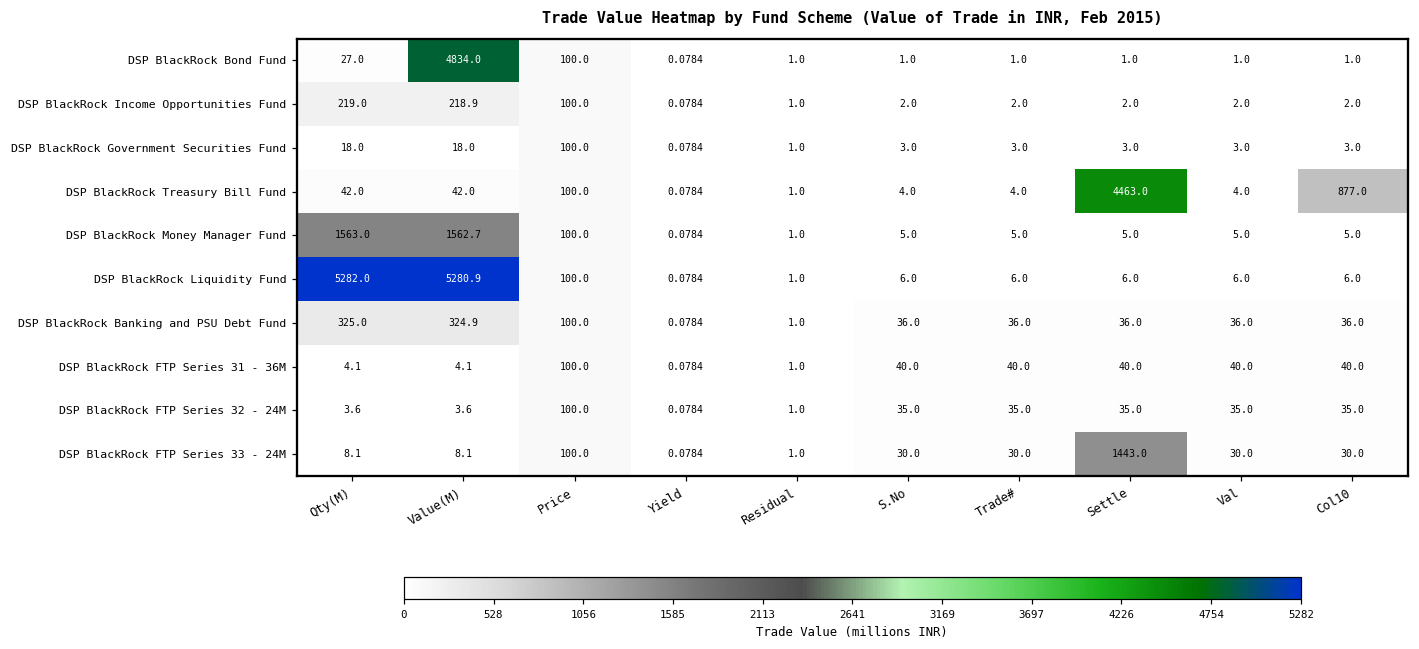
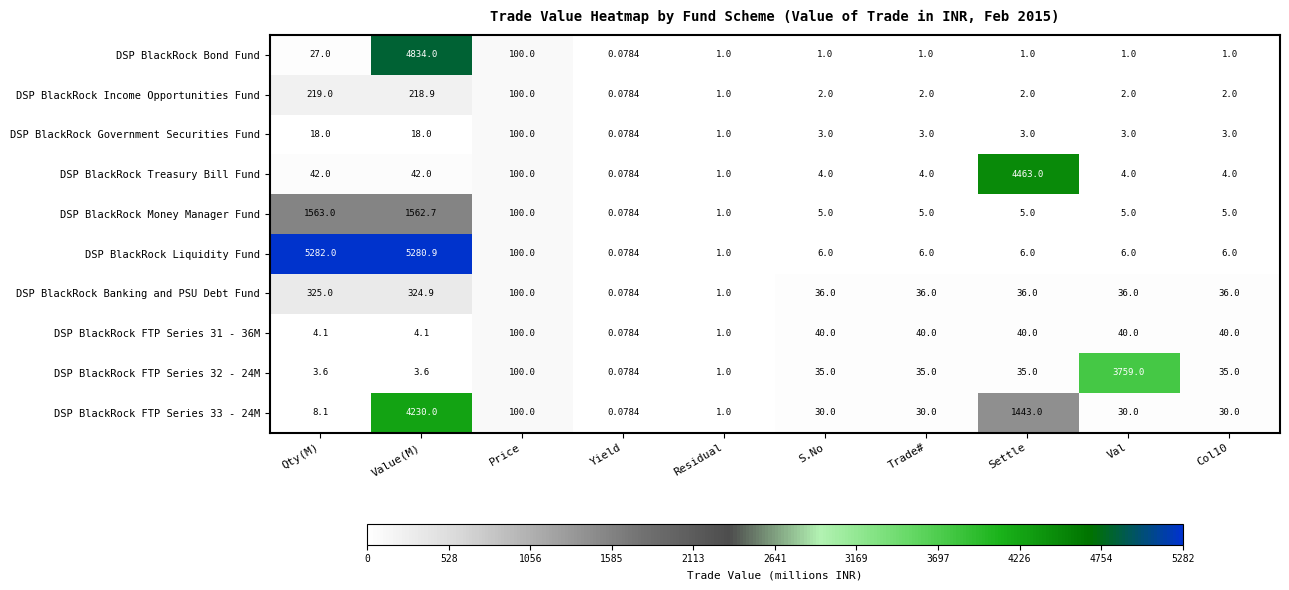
  {
    "DSP BlackRock Bond Fund": {
      "Qty(M)": 27.0,
      "Value(M)": 4834.0,
      "Price": 100.0,
      "Yield": 0.0784,
      "Residual": 1.0,
      "S.No": 1.0,
      "Trade#": 1.0,
      "Settle": 1.0,
      "Val": 1.0,
      "Col10": 1.0
    },
    "DSP BlackRock Income Opportunities Fund": {
      "Qty(M)": 219.0,
      "Value(M)": 218.9,
      "Price": 100.0,
      "Yield": 0.0784,
      "Residual": 1.0,
      "S.No": 2.0,
      "Trade#": 2.0,
      "Settle": 2.0,
      "Val": 2.0,
      "Col10": 2.0
    },
    "DSP BlackRock Government Securities Fund": {
      "Qty(M)": 18.0,
      "Value(M)": 18.0,
      "Price": 100.0,
      "Yield": 0.0784,
      "Residual": 1.0,
      "S.No": 3.0,
      "Trade#": 3.0,
      "Settle": 3.0,
      "Val": 3.0,
      "Col10": 3.0
    },
    "DSP BlackRock Treasury Bill Fund": {
      "Qty(M)": 42.0,
      "Value(M)": 42.0,
      "Price": 100.0,
      "Yield": 0.0784,
      "Residual": 1.0,
      "S.No": 4.0,
      "Trade#": 4.0,
      "Settle": 4463.0,
      "Val": 4.0,
-     "Col10": 877.0
+     "Col10": 4.0
    },
    "DSP BlackRock Money Manager Fund": {
      "Qty(M)": 1563.0,
      "Value(M)": 1562.7,
      "Price": 100.0,
      "Yield": 0.0784,
      "Residual": 1.0,
      "S.No": 5.0,
      "Trade#": 5.0,
      "Settle": 5.0,
      "Val": 5.0,
      "Col10": 5.0
    },
    "DSP BlackRock Liquidity Fund": {
      "Qty(M)": 5282.0,
      "Value(M)": 5280.9,
      "Price": 100.0,
      "Yield": 0.0784,
      "Residual": 1.0,
      "S.No": 6.0,
      "Trade#": 6.0,
      "Settle": 6.0,
      "Val": 6.0,
      "Col10": 6.0
    },
    "DSP BlackRock Banking and PSU Debt Fund": {
      "Qty(M)": 325.0,
      "Value(M)": 324.9,
      "Price": 100.0,
      "Yield": 0.0784,
      "Residual": 1.0,
      "S.No": 36.0,
      "Trade#": 36.0,
      "Settle": 36.0,
      "Val": 36.0,
      "Col10": 36.0
    },
    "DSP BlackRock FTP Series 31 - 36M": {
      "Qty(M)": 4.1,
      "Value(M)": 4.1,
      "Price": 100.0,
      "Yield": 0.0784,
      "Residual": 1.0,
      "S.No": 40.0,
      "Trade#": 40.0,
      "Settle": 40.0,
      "Val": 40.0,
      "Col10": 40.0
    },
    "DSP BlackRock FTP Series 32 - 24M": {
      "Qty(M)": 3.6,
      "Value(M)": 3.6,
      "Price": 100.0,
      "Yield": 0.0784,
      "Residual": 1.0,
      "S.No": 35.0,
      "Trade#": 35.0,
      "Settle": 35.0,
-     "Val": 35.0,
+     "Val": 3759.0,
      "Col10": 35.0
    },
    "DSP BlackRock FTP Series 33 - 24M": {
      "Qty(M)": 8.1,
-     "Value(M)": 8.1,
+     "Value(M)": 4230.0,
      "Price": 100.0,
      "Yield": 0.0784,
      "Residual": 1.0,
      "S.No": 30.0,
      "Trade#": 30.0,
      "Settle": 1443.0,
      "Val": 30.0,
      "Col10": 30.0
    }
  }
